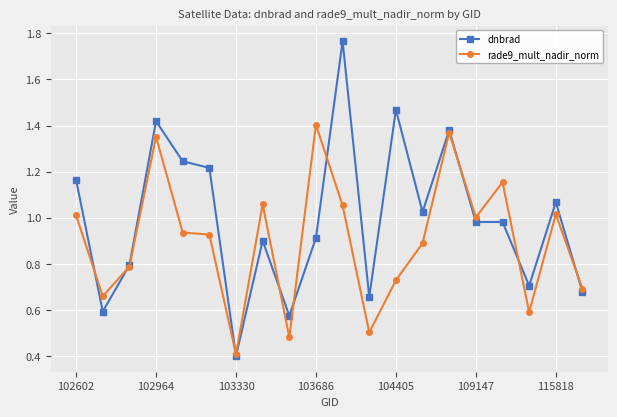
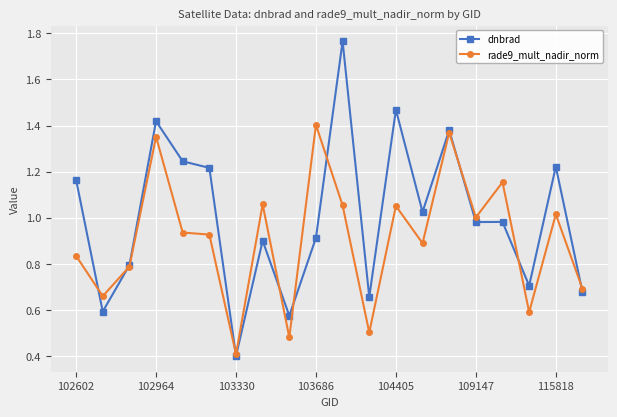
  {
    "dnbrad": {
      "102602": 1.16,
      "102964": 1.42,
      "103686": 0.91,
      "104405": 1.47,
      "109147": 0.98,
-     "115818": 1.07
+     "115818": 1.22
    },
    "rade9_mult_nadir_norm": {
-     "102602": 1.01,
+     "102602": 0.83,
      "102964": 1.35,
      "103686": 1.40,
-     "104405": 0.73,
+     "104405": 1.05,
      "109147": 1.00,
      "115818": 1.01
    }
  }
